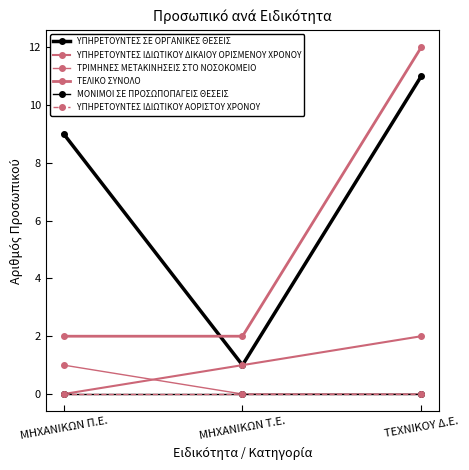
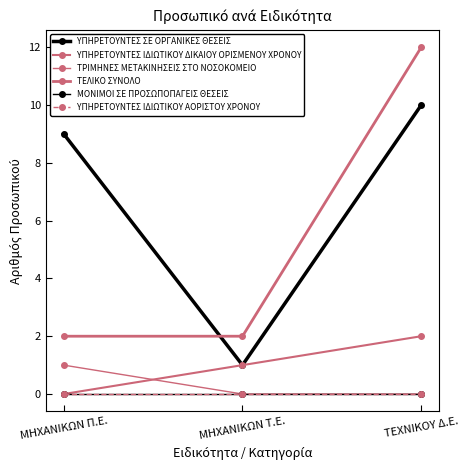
  {
    "ΥΠΗΡΕΤΟΥΝΤΕΣ ΣΕ ΟΡΓΑΝΙΚΕΣ ΘΕΣΕΙΣ": {
      "ΜΗΧΑΝΙΚΩΝ Π.Ε.": 9,
-     "ΤΕΧΝΙΚΟΥ Δ.Ε.": 11
+     "ΤΕΧΝΙΚΟΥ Δ.Ε.": 10
    }
  }
